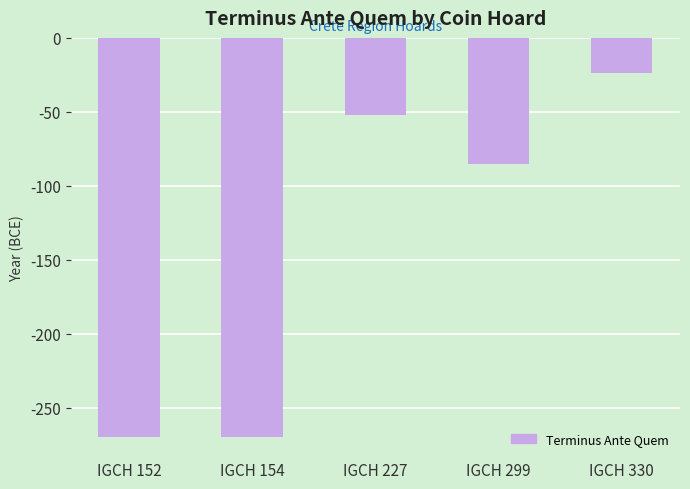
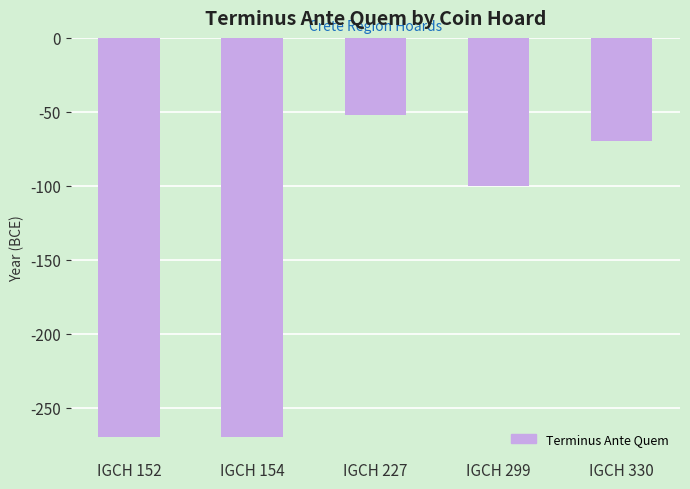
  {
    "IGCH 152": -270,
    "IGCH 154": -270,
    "IGCH 227": -52,
-   "IGCH 299": -85,
-   "IGCH 330": -24
+   "IGCH 299": -100,
+   "IGCH 330": -70
  }
